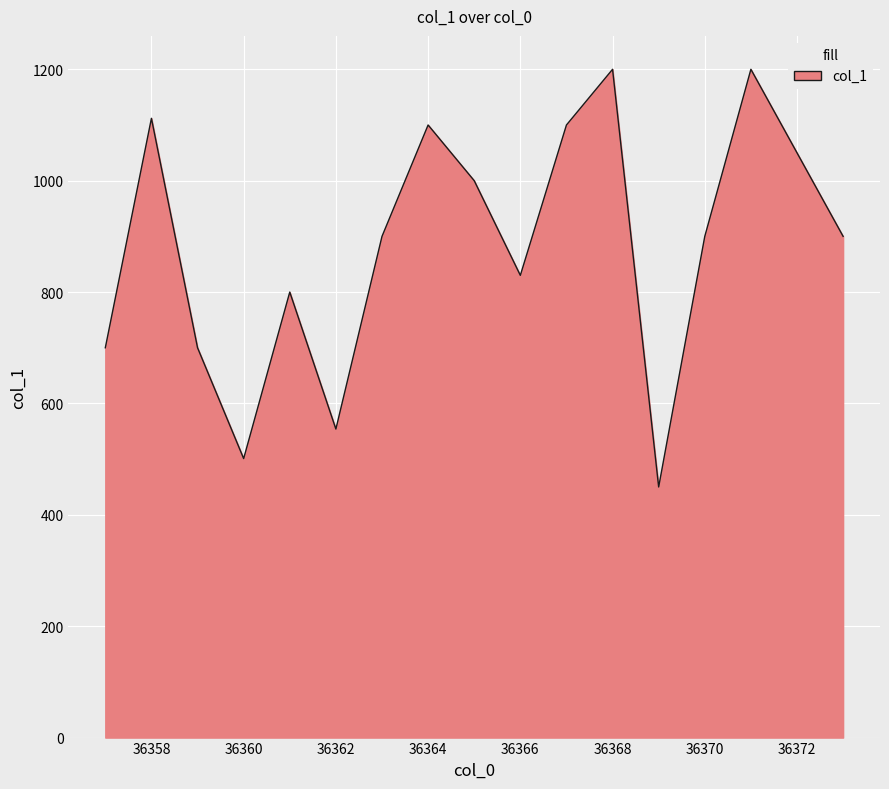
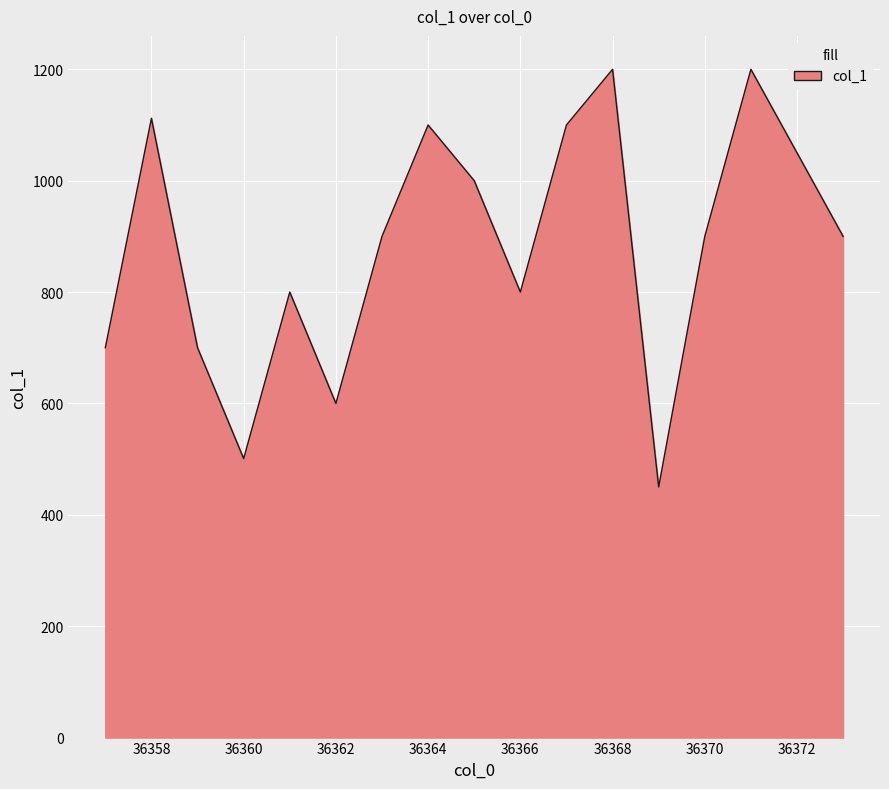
  {
    "36358": 1110,
    "36360": 500,
-   "36362": 550,
+   "36362": 600,
    "36364": 1100,
-   "36366": 830,
+   "36366": 800,
    "36368": 1200,
    "36370": 900
  }
